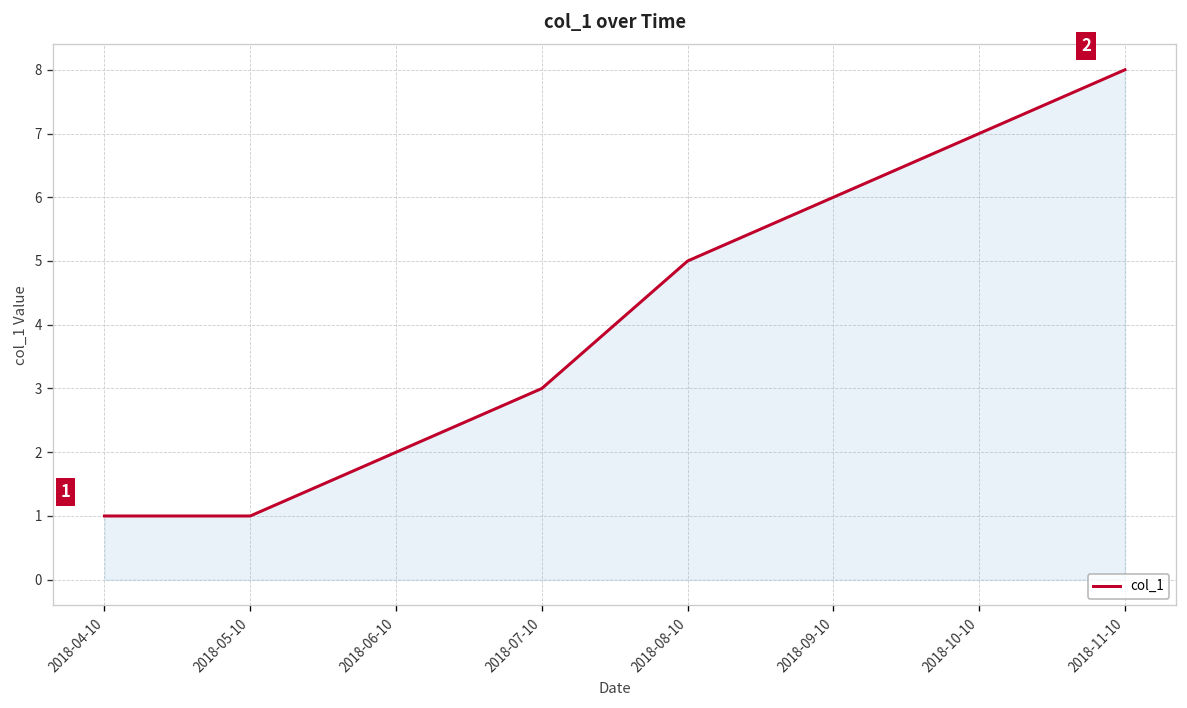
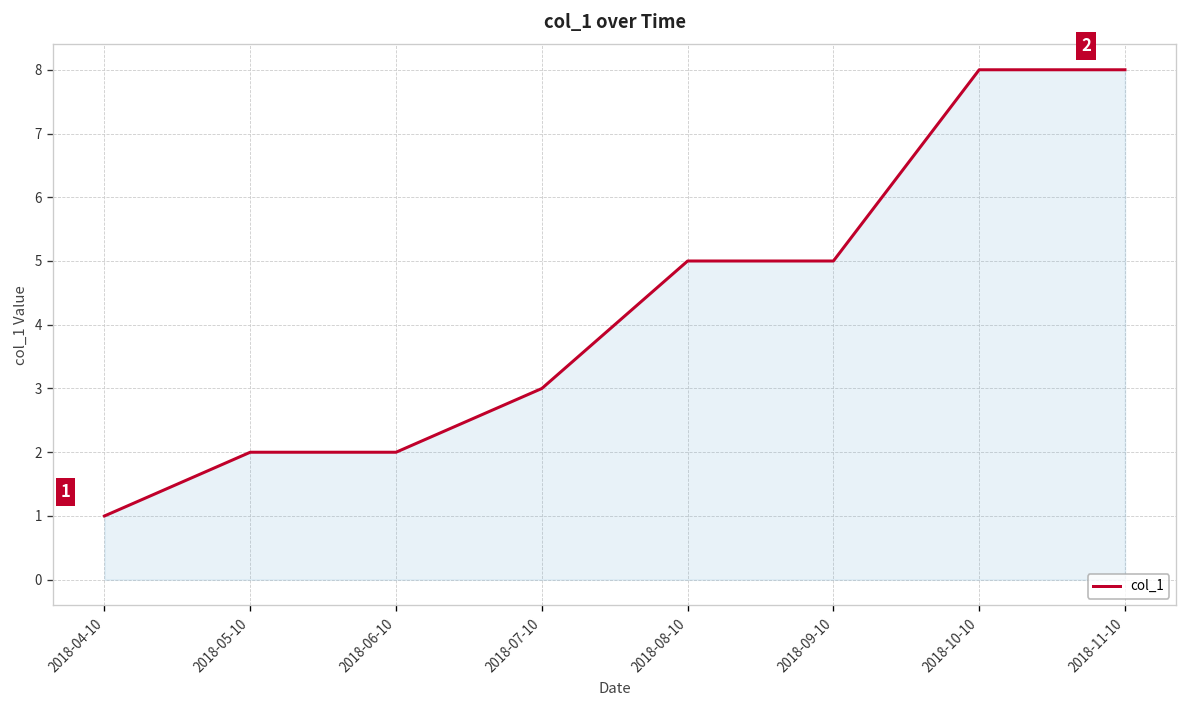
  {
-   "2018-05-10": 1,
+   "2018-05-10": 2,
    "2018-06-10": 2,
    "2018-07-10": 3,
    "2018-08-10": 5,
-   "2018-09-10": 6,
-   "2018-10-10": 7,
+   "2018-09-10": 5,
+   "2018-10-10": 8,
    "2018-11-10": 8
  }
